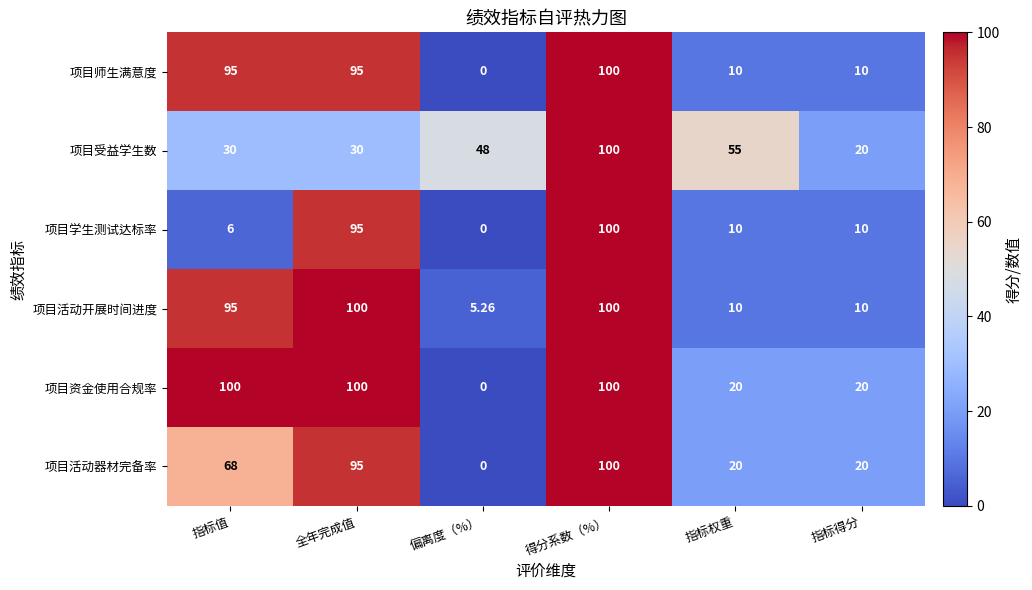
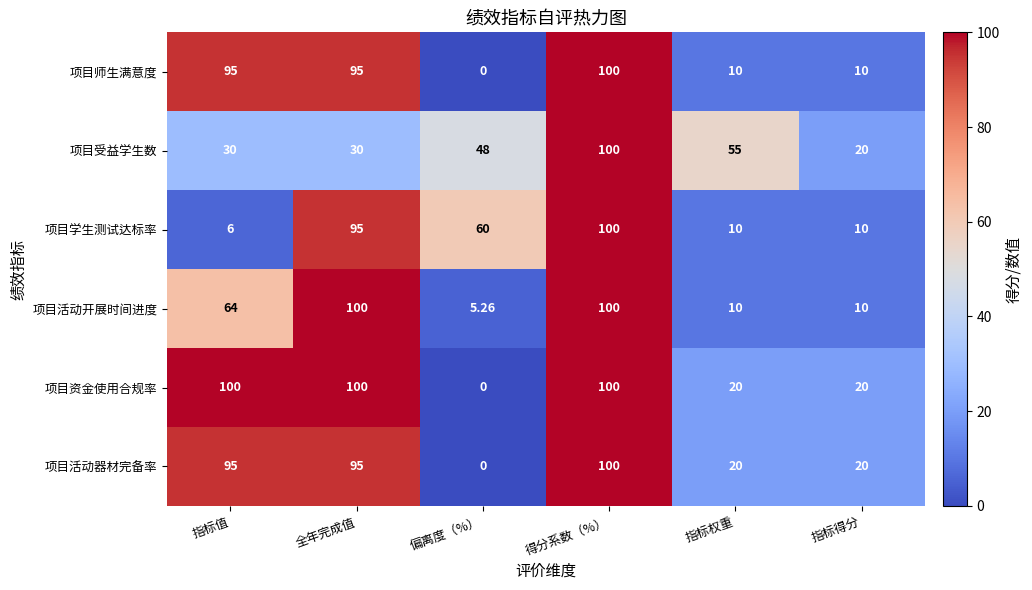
  {
    "项目师生满意度": {
      "指标值": 95,
      "全年完成值": 95,
      "偏离度（%）": 0,
      "得分系数（%）": 100,
      "指标权重": 10,
      "指标得分": 10
    },
    "项目受益学生数": {
      "指标值": 30,
      "全年完成值": 30,
      "偏离度（%）": 48,
      "得分系数（%）": 100,
      "指标权重": 55,
      "指标得分": 20
    },
    "项目学生测试达标率": {
      "指标值": 6,
      "全年完成值": 95,
-     "偏离度（%）": 0,
+     "偏离度（%）": 60,
      "得分系数（%）": 100,
      "指标权重": 10,
      "指标得分": 10
    },
    "项目活动开展时间进度": {
-     "指标值": 95,
+     "指标值": 64,
      "全年完成值": 100,
      "偏离度（%）": 5.26,
      "得分系数（%）": 100,
      "指标权重": 10,
      "指标得分": 10
    },
    "项目资金使用合规率": {
      "指标值": 100,
      "全年完成值": 100,
      "偏离度（%）": 0,
      "得分系数（%）": 100,
      "指标权重": 20,
      "指标得分": 20
    },
    "项目活动器材完备率": {
-     "指标值": 68,
+     "指标值": 95,
      "全年完成值": 95,
      "偏离度（%）": 0,
      "得分系数（%）": 100,
      "指标权重": 20,
      "指标得分": 20
    }
  }
